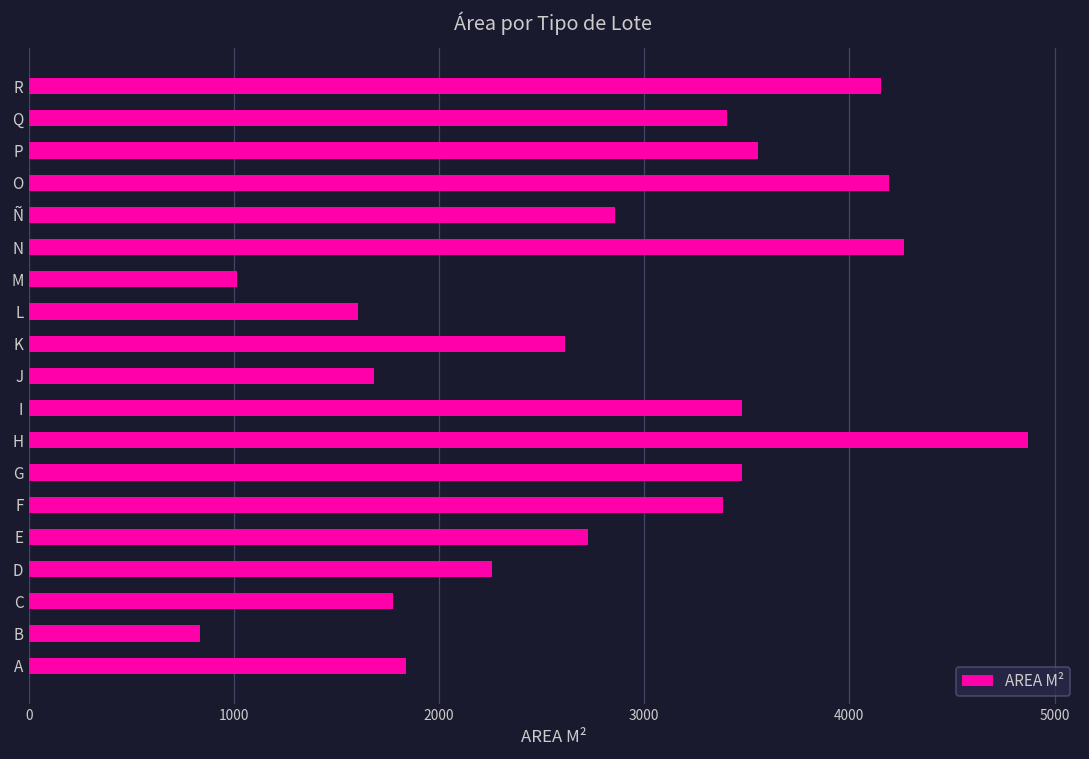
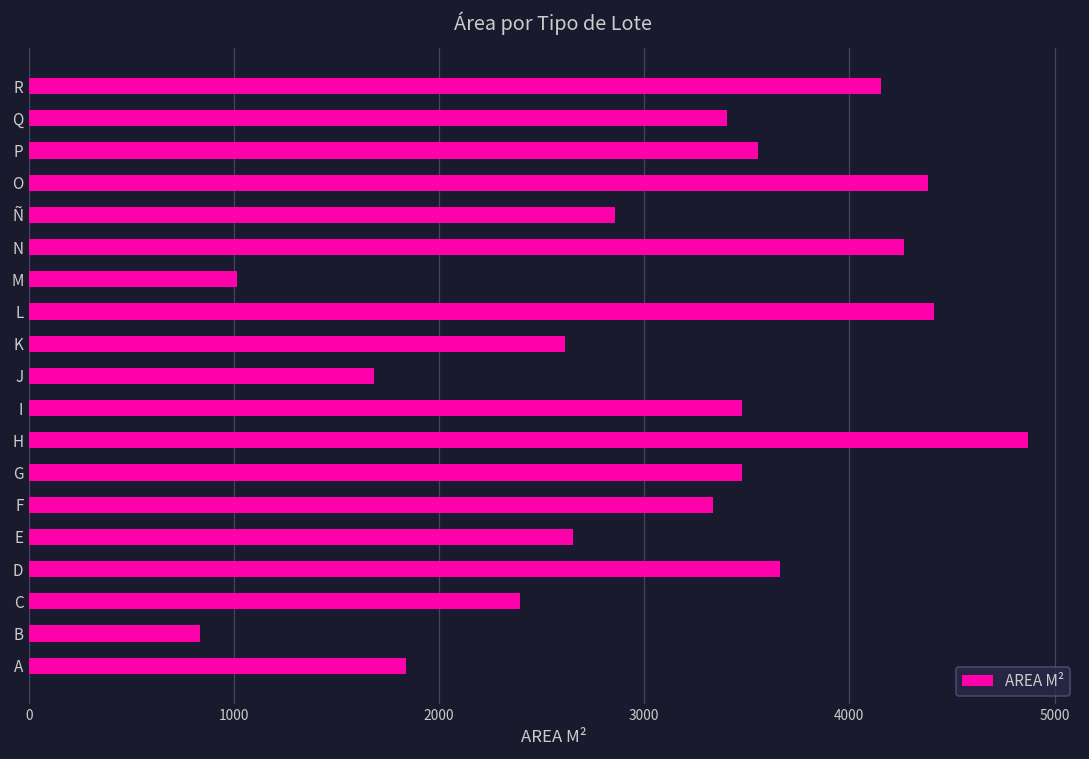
  {
    "R": 4160,
    "Q": 3400,
    "P": 3560,
-   "O": 4190,
+   "O": 4380,
    "Ñ": 2860,
    "N": 4270,
    "M": 1020,
-   "L": 1600,
+   "L": 4410,
    "K": 2610,
    "J": 1680,
    "I": 3480,
    "H": 4870,
    "G": 3480,
-   "F": 3380,
-   "E": 2730,
-   "D": 2260,
-   "C": 1780,
+   "F": 3340,
+   "E": 2650,
+   "D": 3660,
+   "C": 2390,
    "B": 830,
    "A": 1840
  }
